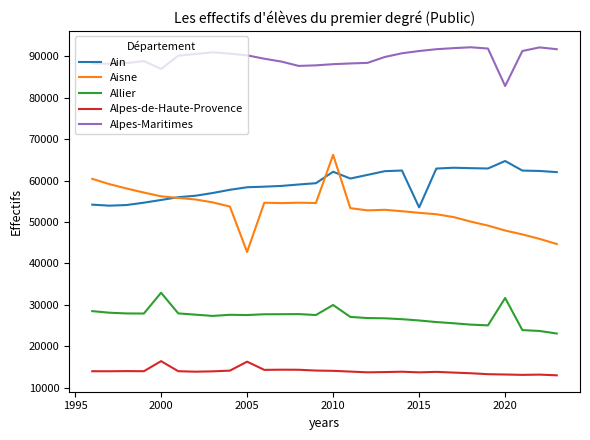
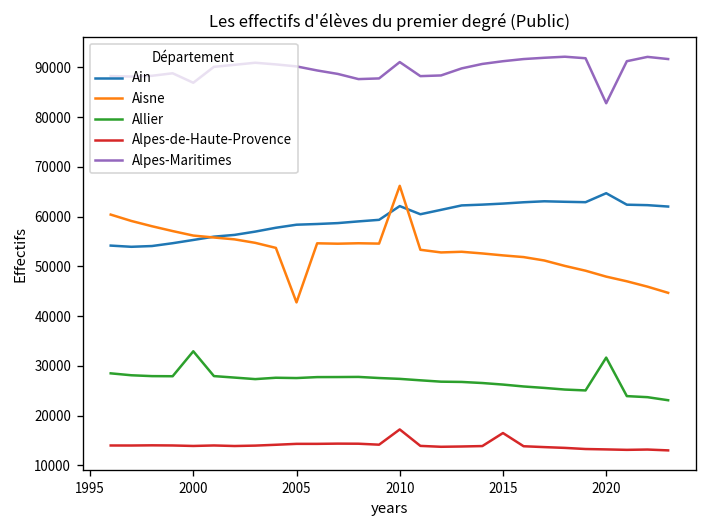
  {
    "Ain": {
      "2000": 55000,
      "2005": 58000,
      "2010": 62000,
-     "2015": 54000,
+     "2015": 63000,
      "2020": 65000
    },
    "Aisne": {
      "2000": 56000,
      "2005": 43000,
      "2010": 66000,
      "2015": 52000,
      "2020": 48000
    },
    "Allier": {
      "2000": 33000,
      "2005": 28000,
-     "2010": 30000,
+     "2010": 27000,
      "2015": 26000,
      "2020": 32000
    },
    "Alpes-de-Haute-Provence": {
-     "2000": 16000,
-     "2005": 16000,
-     "2010": 14000,
-     "2015": 14000,
+     "2000": 14000,
+     "2005": 14000,
+     "2010": 17000,
+     "2015": 17000,
      "2020": 13000
    },
    "Alpes-Maritimes": {
-     "2010": 88000,
+     "2010": 91000,
      "2015": 91000,
      "2020": 83000
    }
  }
